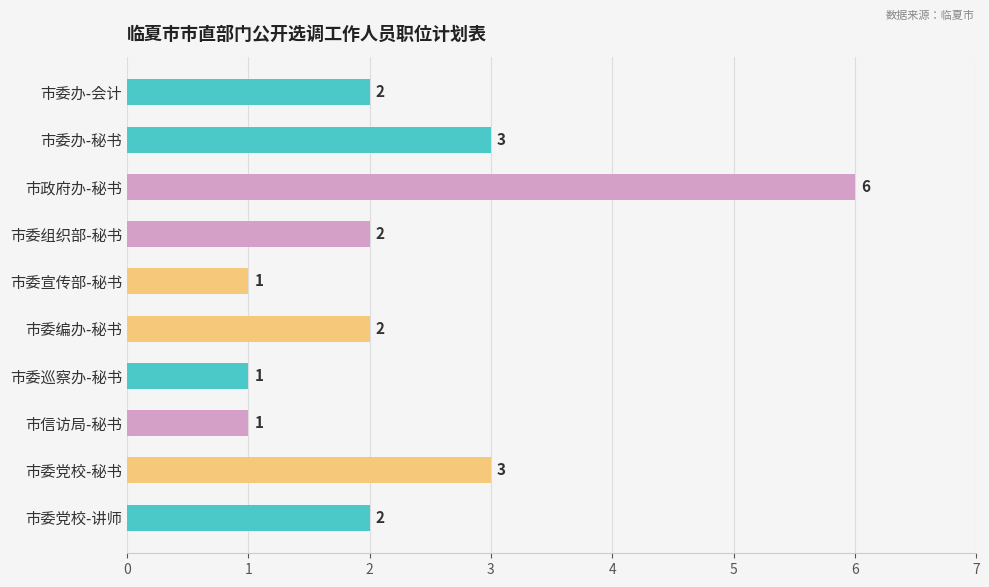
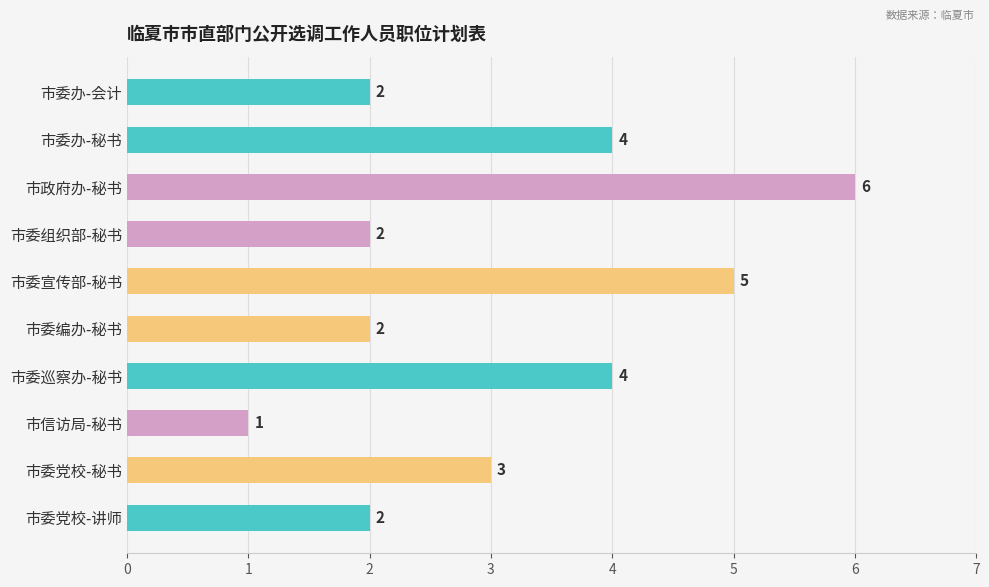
  {
    "市委办-会计": 2,
-   "市委办-秘书": 3,
+   "市委办-秘书": 4,
    "市政府办-秘书": 6,
    "市委组织部-秘书": 2,
-   "市委宣传部-秘书": 1,
+   "市委宣传部-秘书": 5,
    "市委编办-秘书": 2,
-   "市委巡察办-秘书": 1,
+   "市委巡察办-秘书": 4,
    "市信访局-秘书": 1,
    "市委党校-秘书": 3,
    "市委党校-讲师": 2
  }
